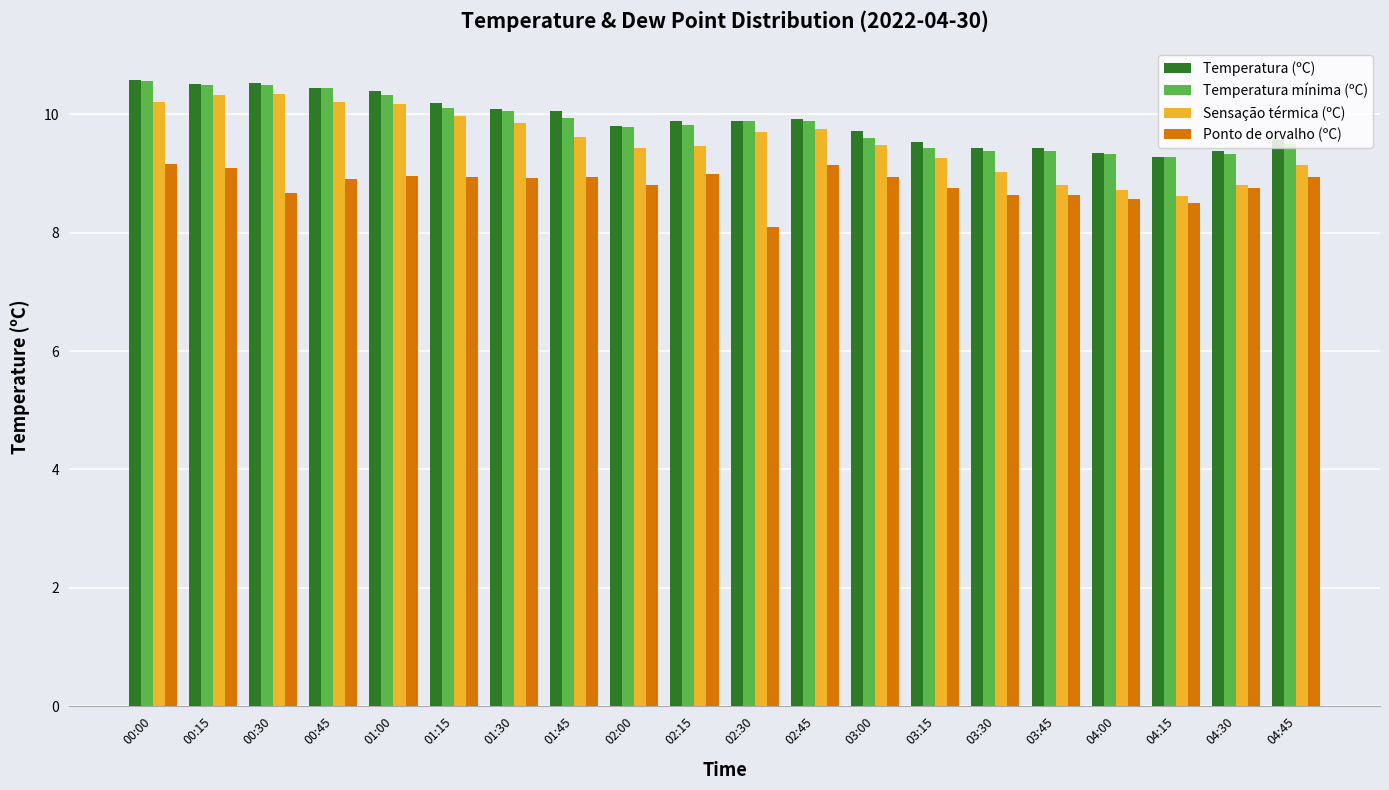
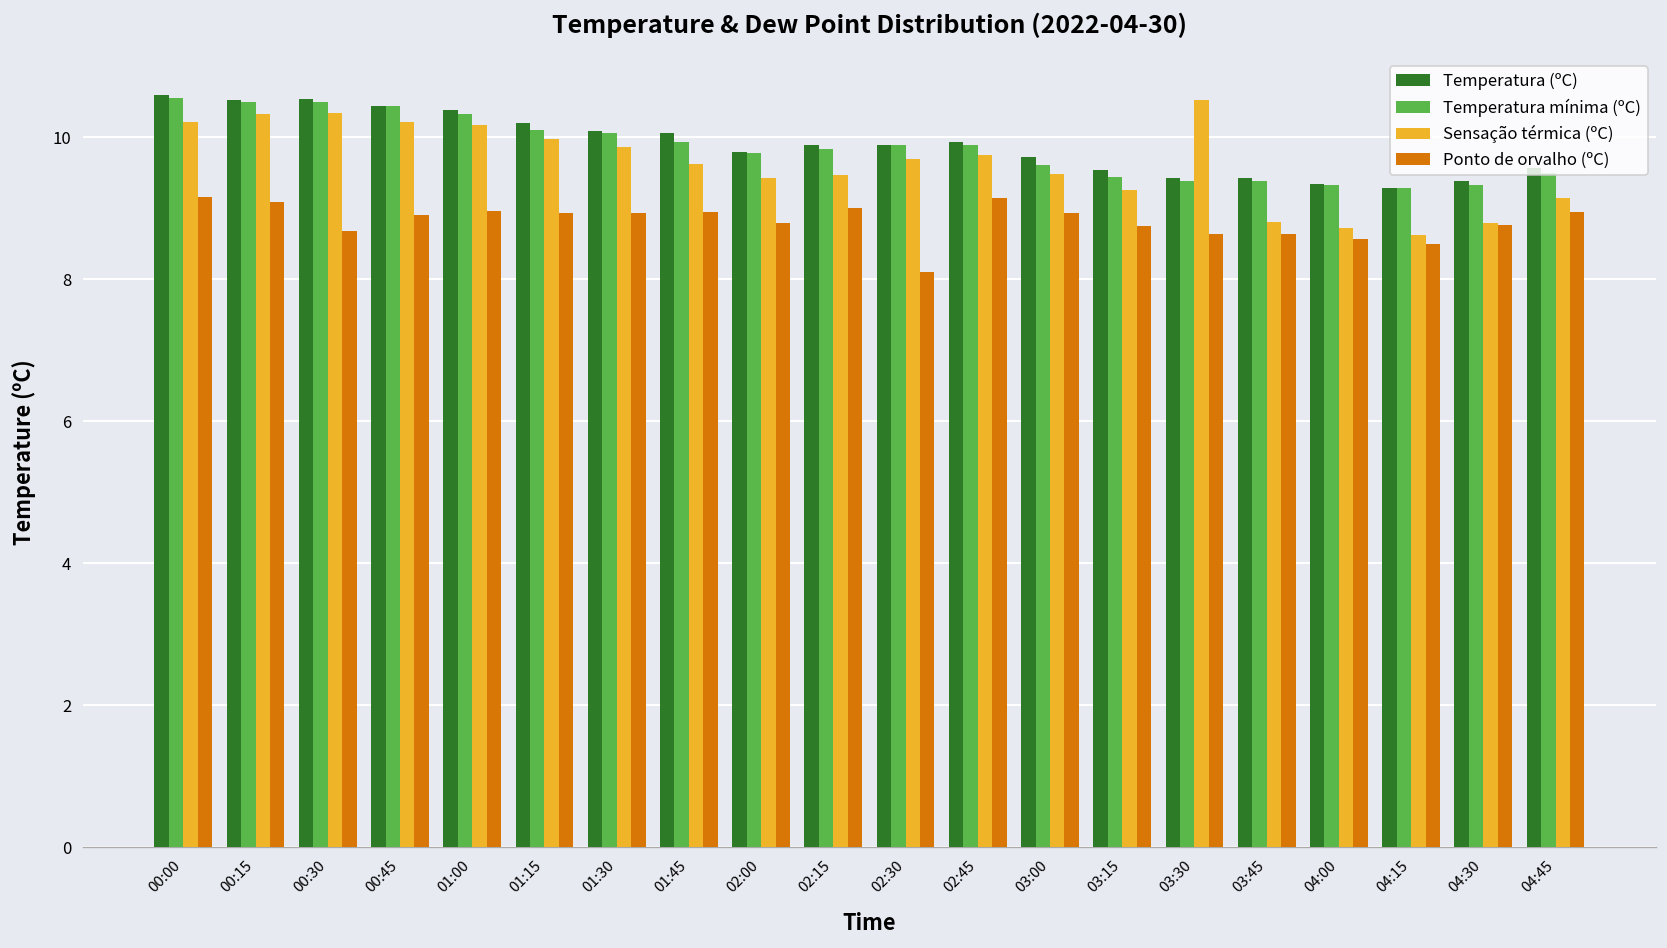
  {
    "Temperatura (ºC)": {
      "00:00": 10.6,
      "00:15": 10.5,
      "00:30": 10.5,
      "00:45": 10.4,
      "01:00": 10.4,
      "01:15": 10.2,
      "01:30": 10.1,
      "01:45": 10.1,
      "02:00": 9.8,
      "02:15": 9.9,
      "02:30": 9.9,
      "02:45": 9.9,
      "03:00": 9.7,
      "03:15": 9.5,
      "03:30": 9.4,
      "03:45": 9.4,
      "04:00": 9.4,
      "04:15": 9.3,
      "04:30": 9.4
    },
    "Temperatura mínima (ºC)": {
      "00:00": 10.6,
      "00:15": 10.5,
      "00:30": 10.5,
      "00:45": 10.4,
      "01:00": 10.3,
      "01:15": 10.1,
      "01:30": 10.1,
      "01:45": 9.9,
      "02:00": 9.8,
      "02:15": 9.8,
      "02:30": 9.9,
      "02:45": 9.9,
      "03:00": 9.6,
      "03:15": 9.4,
      "03:30": 9.4,
      "03:45": 9.4,
      "04:00": 9.3,
      "04:15": 9.3,
      "04:30": 9.3
    },
    "Sensação térmica (ºC)": {
      "00:00": 10.2,
      "00:15": 10.3,
      "00:30": 10.3,
      "00:45": 10.2,
      "01:00": 10.2,
      "01:15": 10.0,
      "01:30": 9.9,
      "01:45": 9.6,
      "02:00": 9.4,
      "02:15": 9.5,
      "02:30": 9.7,
      "02:45": 9.8,
      "03:00": 9.5,
      "03:15": 9.3,
-     "03:30": 9.0,
+     "03:30": 10.5,
      "03:45": 8.8,
      "04:00": 8.7,
      "04:15": 8.6,
      "04:30": 8.8,
      "04:45": 9.1
    },
    "Ponto de orvalho (ºC)": {
      "00:00": 9.2,
      "00:15": 9.1,
      "00:30": 8.7,
      "00:45": 8.9,
      "01:00": 9.0,
      "01:15": 8.9,
      "01:30": 8.9,
      "01:45": 9.0,
      "02:00": 8.8,
      "02:15": 9.0,
      "02:30": 8.1,
      "02:45": 9.1,
      "03:00": 8.9,
      "03:15": 8.8,
      "03:30": 8.6,
      "03:45": 8.6,
      "04:00": 8.6,
      "04:15": 8.5,
      "04:30": 8.8,
      "04:45": 9.0
    }
  }
